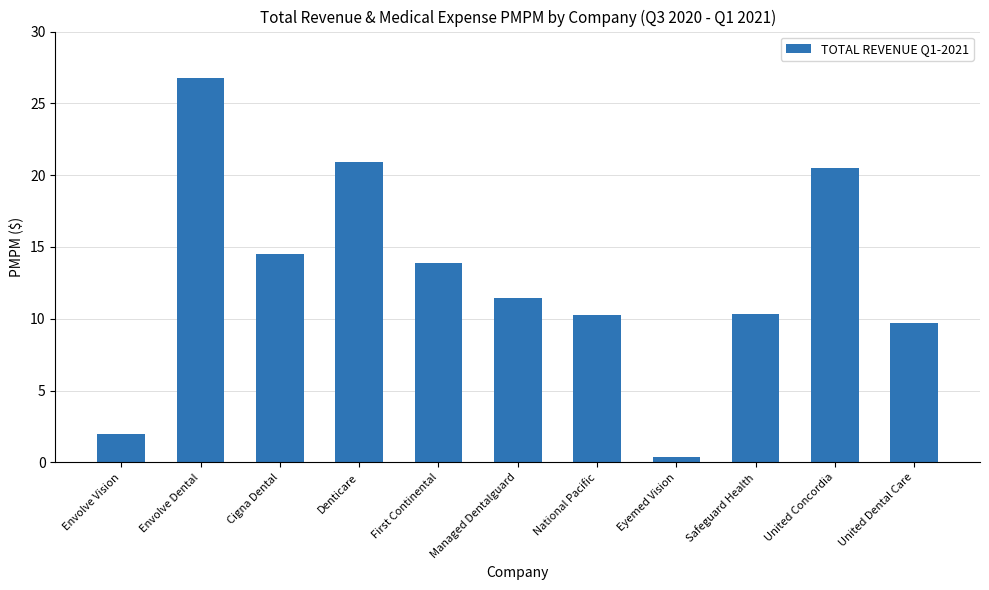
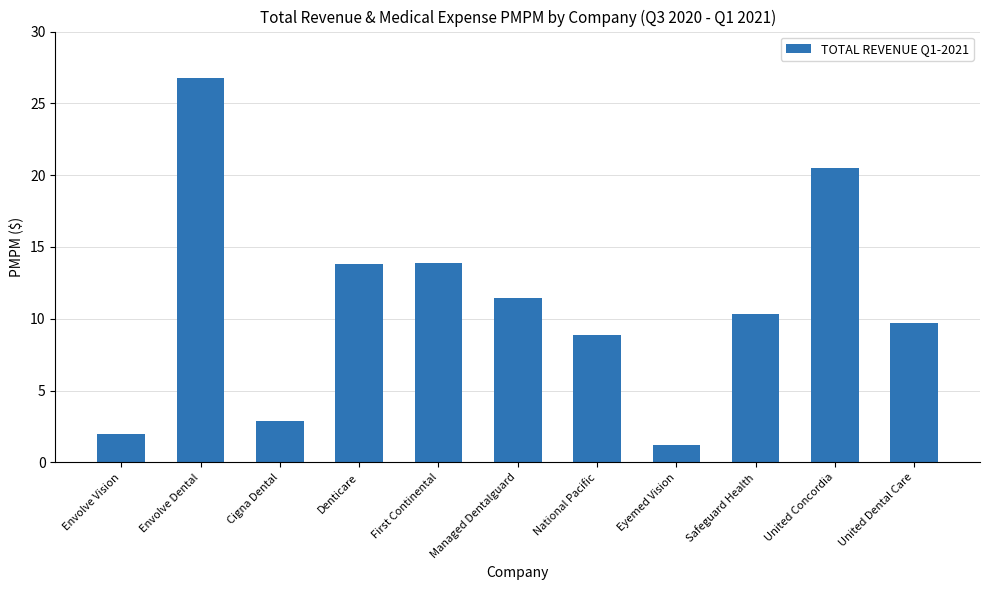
  {
    "Envolve Vision": 2.0,
    "Envolve Dental": 26.8,
-   "Cigna Dental": 14.5,
-   "Denticare": 20.9,
+   "Cigna Dental": 2.9,
+   "Denticare": 13.8,
    "First Continental": 13.9,
    "Managed Dentalguard": 11.5,
-   "National Pacific": 10.2,
-   "Eyemed Vision": 0.3,
+   "National Pacific": 8.9,
+   "Eyemed Vision": 1.2,
    "Safeguard Health": 10.3,
    "United Concordia": 20.5,
    "United Dental Care": 9.7
  }
